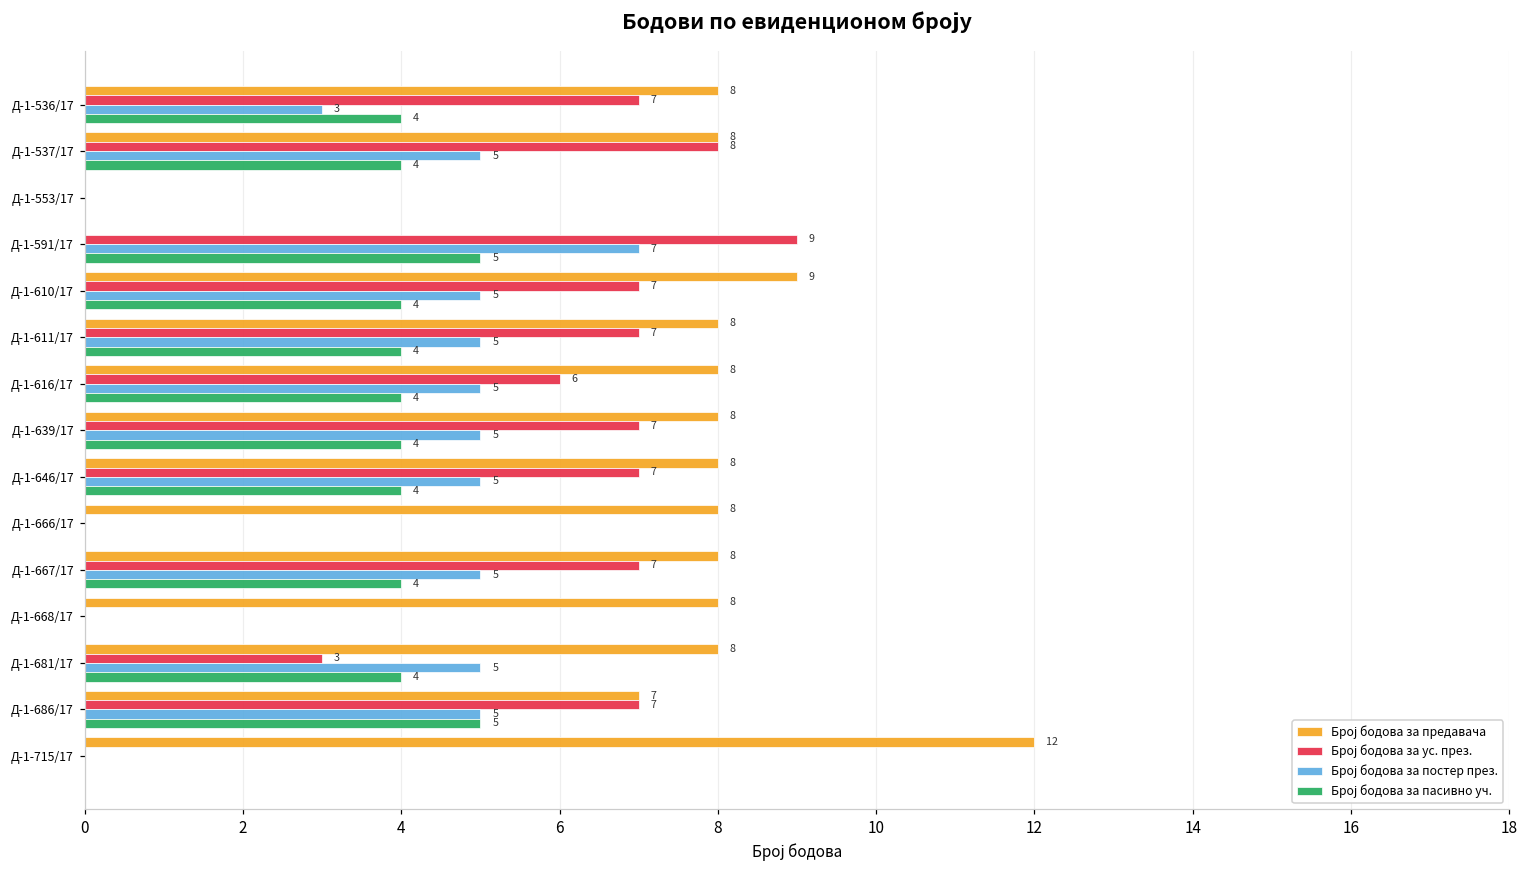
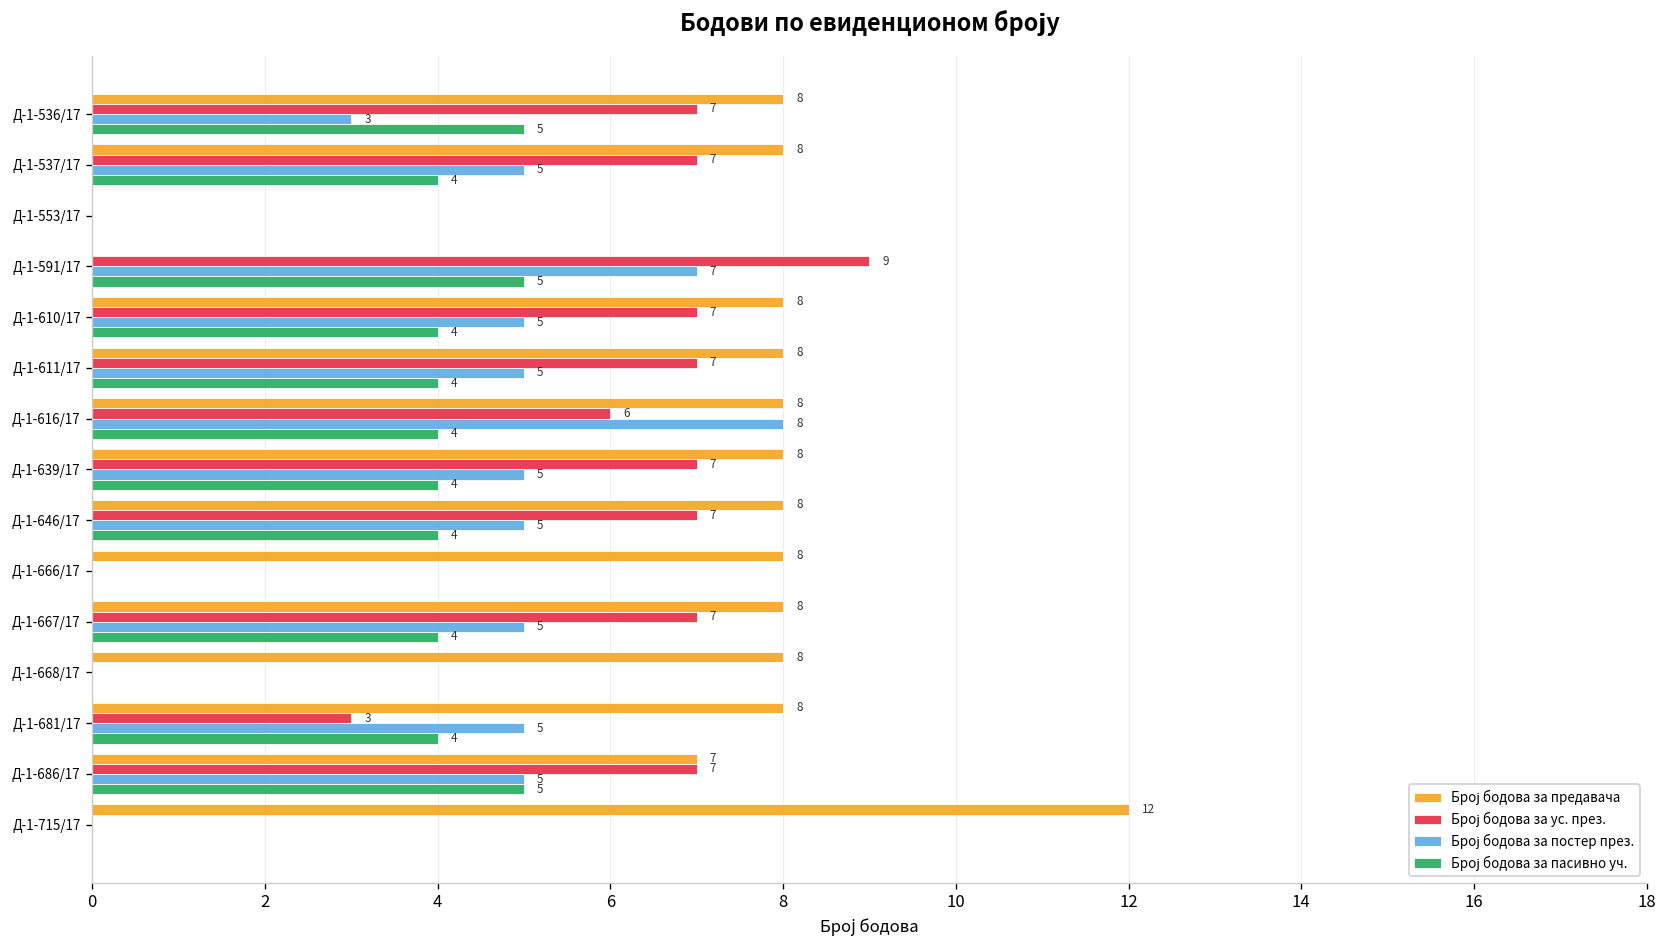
  {
    "Број бодова за предавача": {
      "Д-1-536/17": 8,
      "Д-1-537/17": 8,
-     "Д-1-610/17": 9,
+     "Д-1-610/17": 8,
      "Д-1-611/17": 8,
      "Д-1-616/17": 8,
      "Д-1-639/17": 8,
      "Д-1-646/17": 8,
      "Д-1-666/17": 8,
      "Д-1-667/17": 8,
      "Д-1-668/17": 8,
      "Д-1-681/17": 8,
      "Д-1-686/17": 7,
      "Д-1-715/17": 12
    },
    "Број бодова за ус. през.": {
      "Д-1-536/17": 7,
-     "Д-1-537/17": 8,
+     "Д-1-537/17": 7,
      "Д-1-591/17": 9,
      "Д-1-610/17": 7,
      "Д-1-611/17": 7,
      "Д-1-616/17": 6,
      "Д-1-639/17": 7,
      "Д-1-646/17": 7,
      "Д-1-667/17": 7,
      "Д-1-681/17": 3,
      "Д-1-686/17": 7
    },
    "Број бодова за постер през.": {
      "Д-1-536/17": 3,
      "Д-1-537/17": 5,
      "Д-1-591/17": 7,
      "Д-1-610/17": 5,
      "Д-1-611/17": 5,
-     "Д-1-616/17": 5,
+     "Д-1-616/17": 8,
      "Д-1-639/17": 5,
      "Д-1-646/17": 5,
      "Д-1-667/17": 5,
      "Д-1-681/17": 5,
      "Д-1-686/17": 5
    },
    "Број бодова за пасивно уч.": {
-     "Д-1-536/17": 4,
+     "Д-1-536/17": 5,
      "Д-1-537/17": 4,
      "Д-1-591/17": 5,
      "Д-1-610/17": 4,
      "Д-1-611/17": 4,
      "Д-1-616/17": 4,
      "Д-1-639/17": 4,
      "Д-1-646/17": 4,
      "Д-1-667/17": 4,
      "Д-1-681/17": 4,
      "Д-1-686/17": 5
    }
  }
